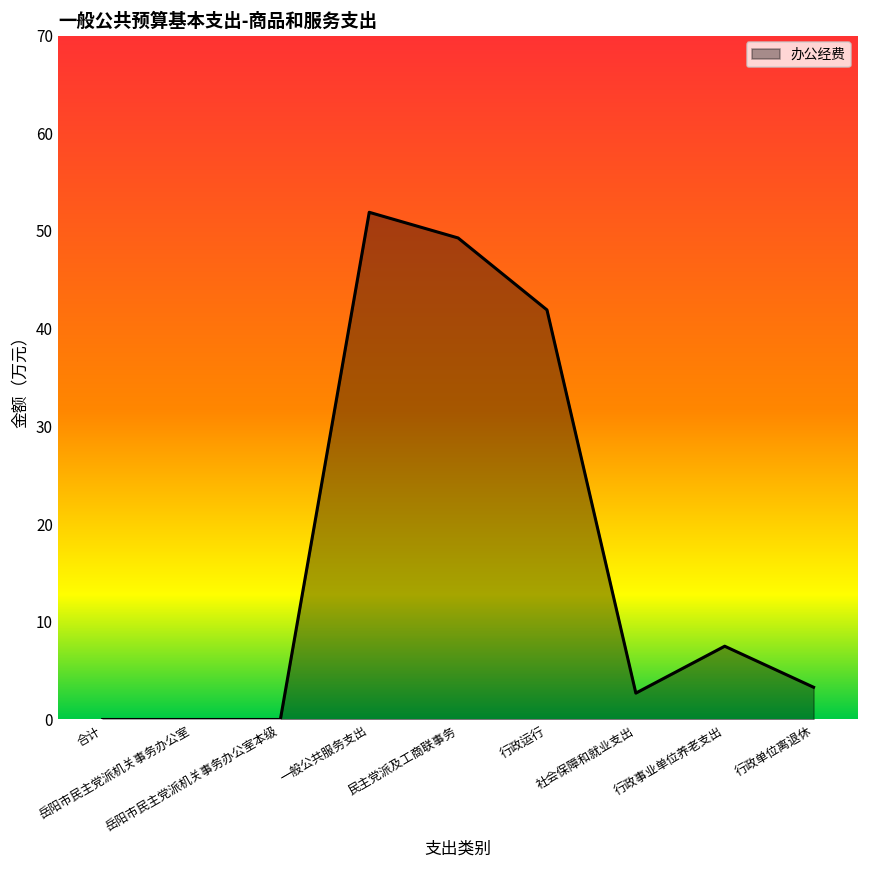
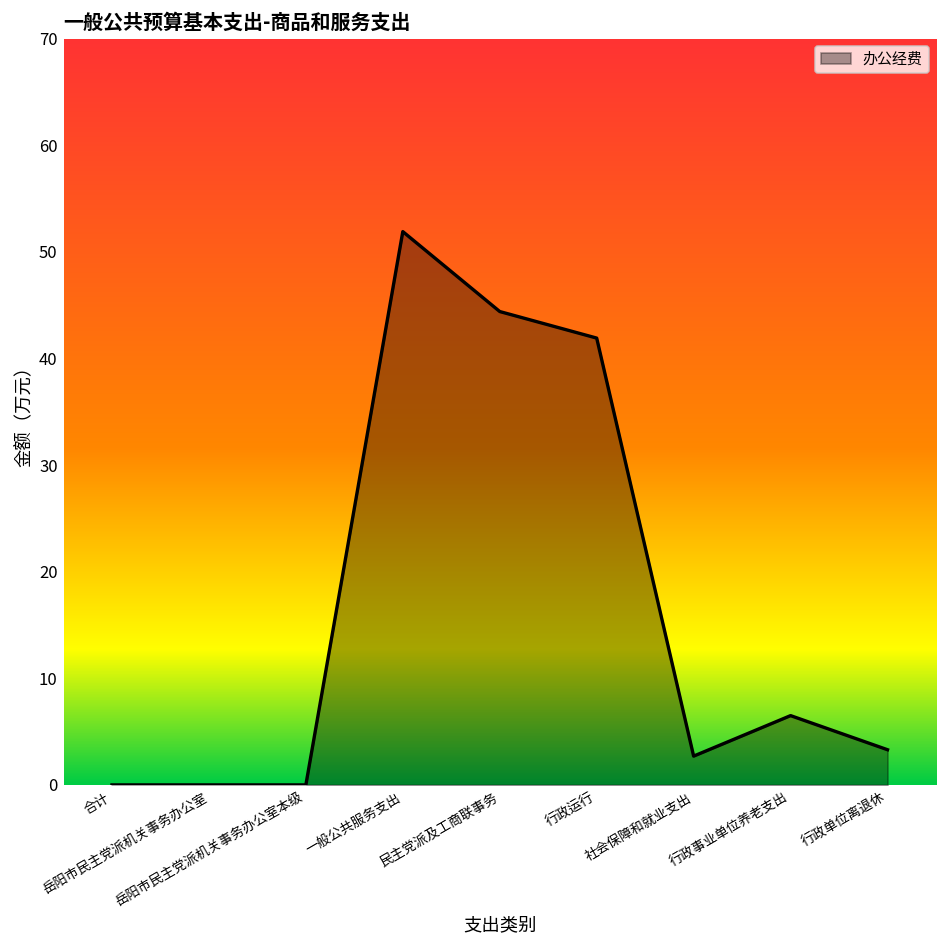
  {
    "合计": 0,
    "岳阳市民主党派机关事务办公室": 0,
    "岳阳市民主党派机关事务办公室本级": 0,
    "一般公共服务支出": 52,
-   "民主党派及工商联事务": 49,
+   "民主党派及工商联事务": 44,
    "行政运行": 42,
    "社会保障和就业支出": 3,
-   "行政事业单位养老支出": 8,
+   "行政事业单位养老支出": 7,
    "行政单位离退休": 3
  }
